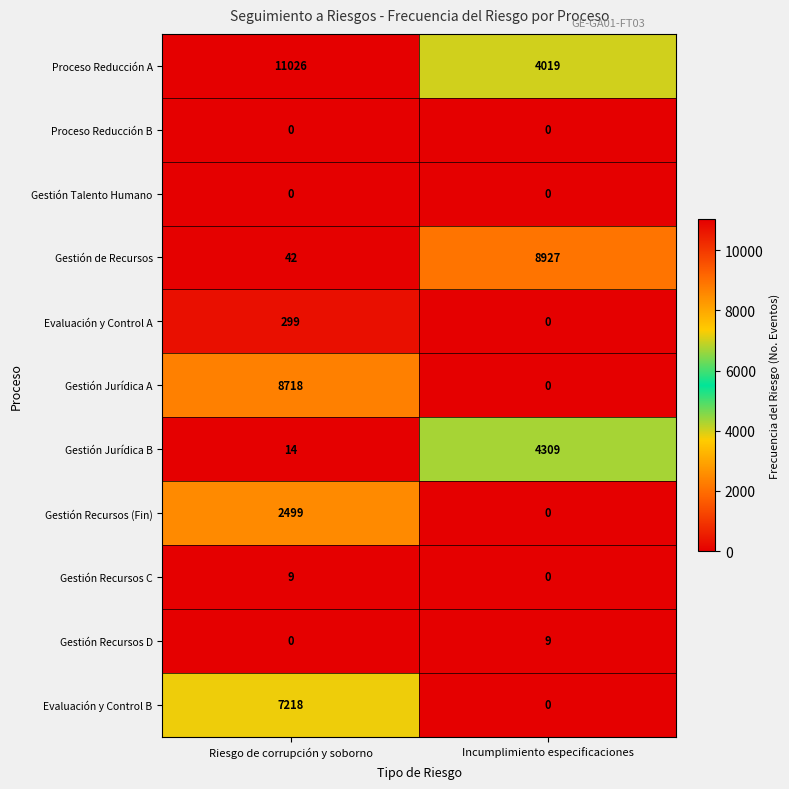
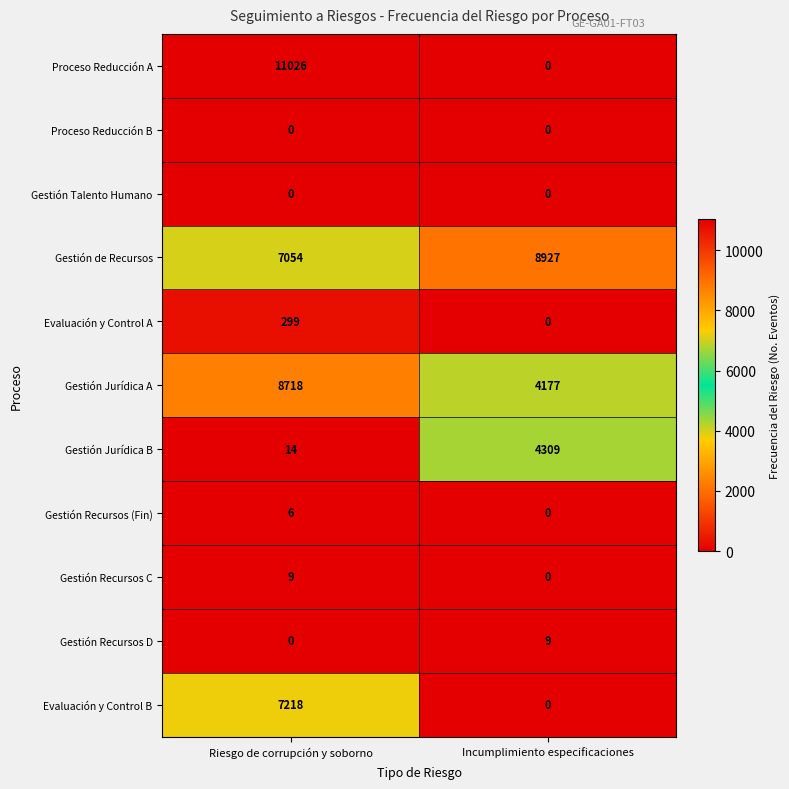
  {
    "Proceso Reducción A": {
      "Riesgo de corrupción y soborno": 11026,
-     "Incumplimiento especificaciones": 4019
+     "Incumplimiento especificaciones": 0
    },
    "Proceso Reducción B": {
      "Riesgo de corrupción y soborno": 0,
      "Incumplimiento especificaciones": 0
    },
    "Gestión Talento Humano": {
      "Riesgo de corrupción y soborno": 0,
      "Incumplimiento especificaciones": 0
    },
    "Gestión de Recursos": {
-     "Riesgo de corrupción y soborno": 42,
+     "Riesgo de corrupción y soborno": 7054,
      "Incumplimiento especificaciones": 8927
    },
    "Evaluación y Control A": {
      "Riesgo de corrupción y soborno": 299,
      "Incumplimiento especificaciones": 0
    },
    "Gestión Jurídica A": {
      "Riesgo de corrupción y soborno": 8718,
-     "Incumplimiento especificaciones": 0
+     "Incumplimiento especificaciones": 4177
    },
    "Gestión Jurídica B": {
      "Riesgo de corrupción y soborno": 14,
      "Incumplimiento especificaciones": 4309
    },
    "Gestión Recursos (Fin)": {
-     "Riesgo de corrupción y soborno": 2499,
+     "Riesgo de corrupción y soborno": 6,
      "Incumplimiento especificaciones": 0
    },
    "Gestión Recursos C": {
      "Riesgo de corrupción y soborno": 9,
      "Incumplimiento especificaciones": 0
    },
    "Gestión Recursos D": {
      "Riesgo de corrupción y soborno": 0,
      "Incumplimiento especificaciones": 9
    },
    "Evaluación y Control B": {
      "Riesgo de corrupción y soborno": 7218,
      "Incumplimiento especificaciones": 0
    }
  }
